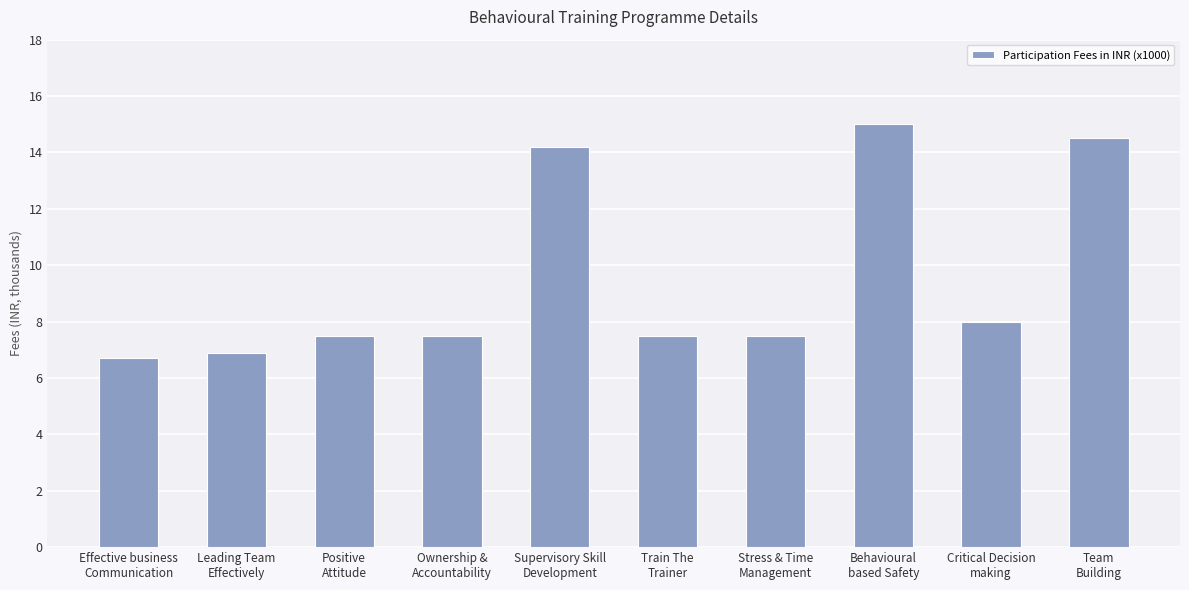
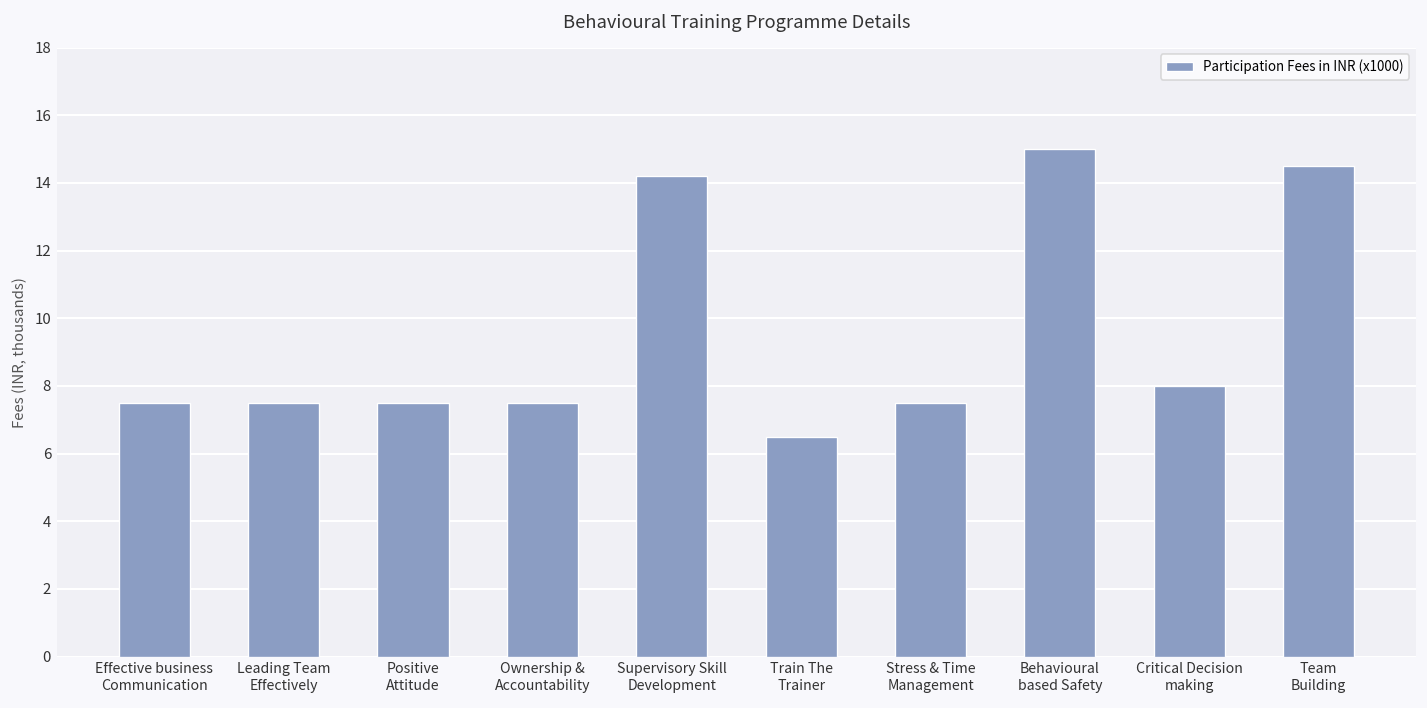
  {
-   "Effective business Communication": 6.7,
-   "Leading Team Effectively": 6.9,
+   "Effective business Communication": 7.5,
+   "Leading Team Effectively": 7.5,
    "Positive Attitude": 7.5,
    "Ownership & Accountability": 7.5,
    "Supervisory Skill Development": 14.2,
-   "Train The Trainer": 7.5,
+   "Train The Trainer": 6.5,
    "Stress & Time Management": 7.5,
    "Behavioural based Safety": 15.0,
    "Critical Decision making": 8.0,
    "Team Building": 14.5
  }
